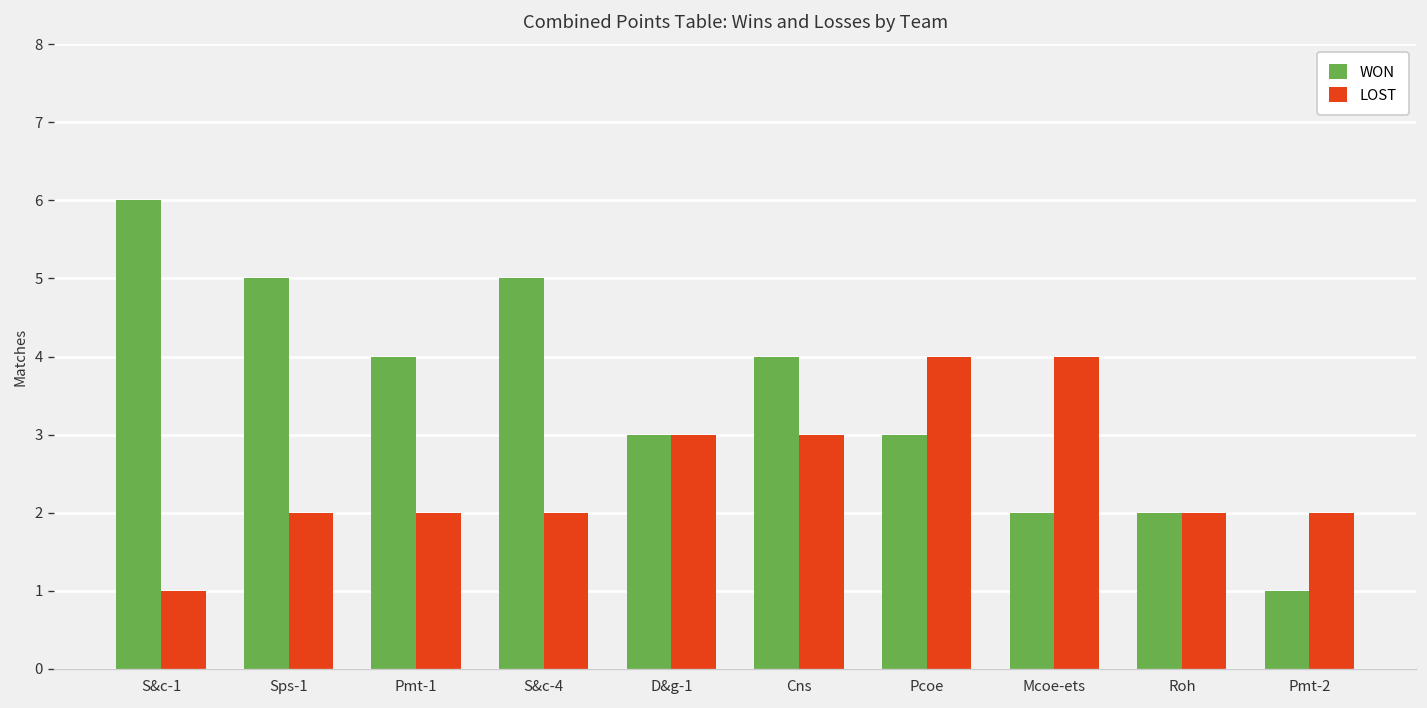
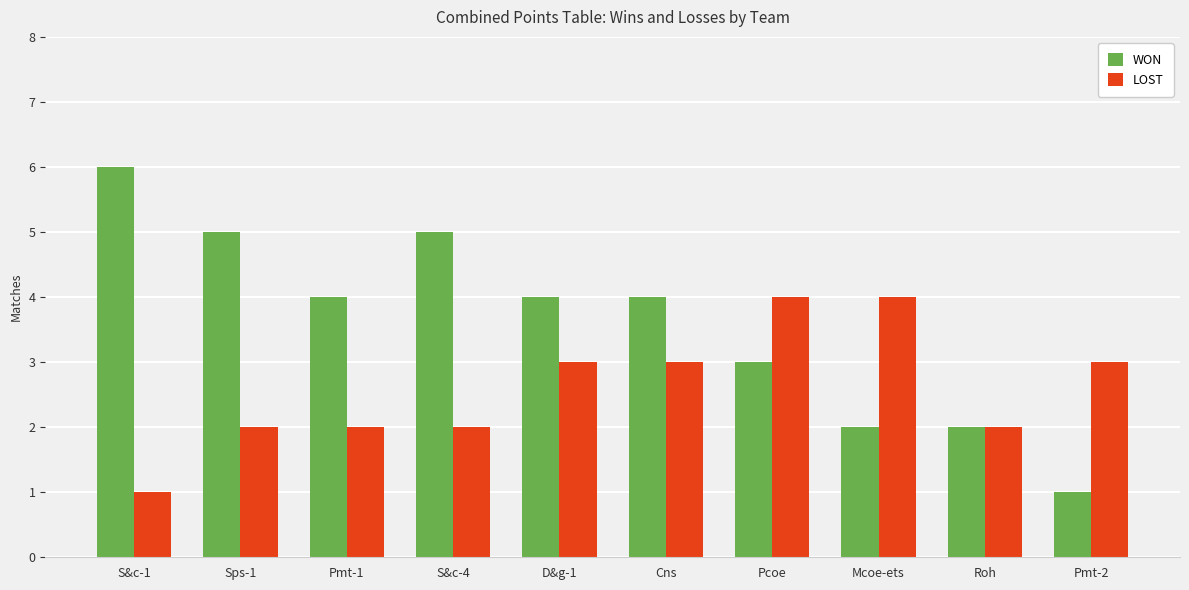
  {
    "WON": {
      "S&c-1": 6,
      "Sps-1": 5,
      "Pmt-1": 4,
      "S&c-4": 5,
-     "D&g-1": 3,
+     "D&g-1": 4,
      "Cns": 4,
      "Pcoe": 3,
      "Mcoe-ets": 2,
      "Roh": 2,
      "Pmt-2": 1
    },
    "LOST": {
      "S&c-1": 1,
      "Sps-1": 2,
      "Pmt-1": 2,
      "S&c-4": 2,
      "D&g-1": 3,
      "Cns": 3,
      "Pcoe": 4,
      "Mcoe-ets": 4,
      "Roh": 2,
-     "Pmt-2": 2
+     "Pmt-2": 3
    }
  }
